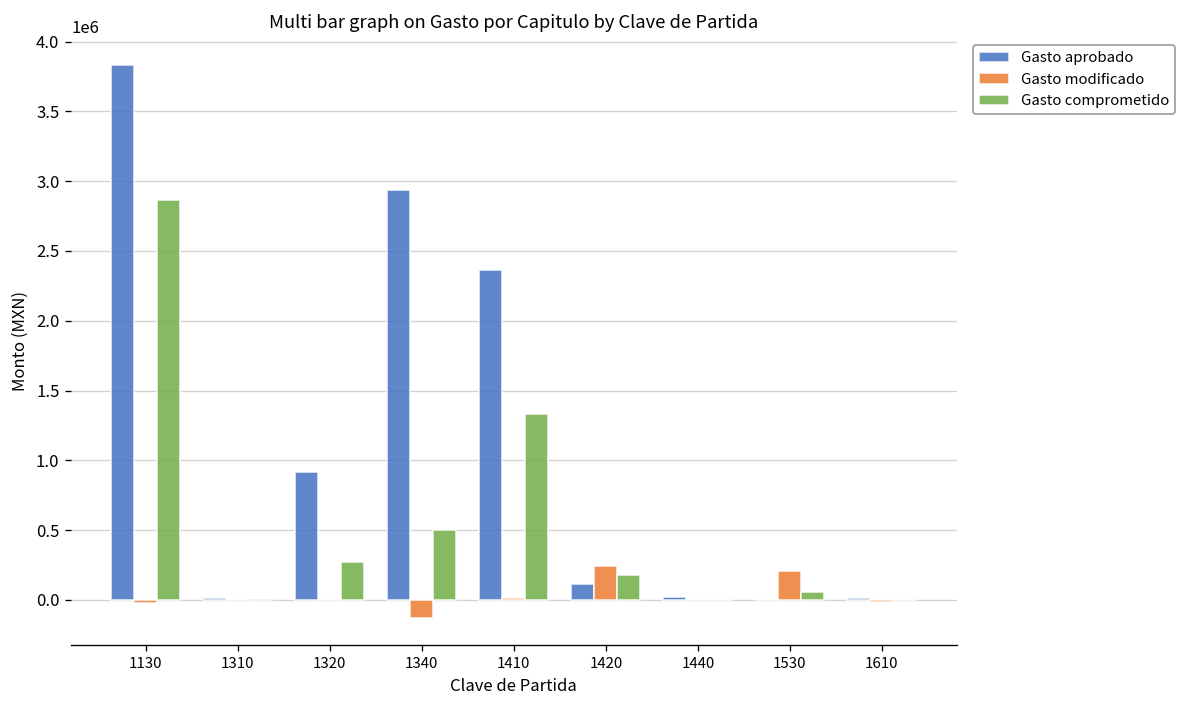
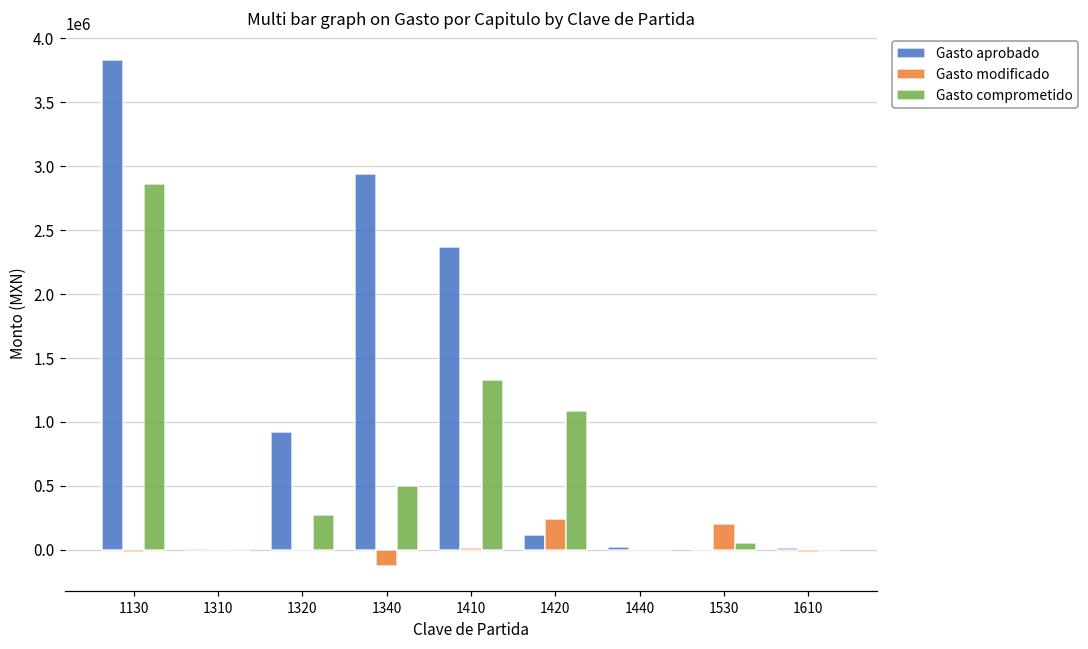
  {
    "Gasto aprobado": {
      "1130": 3830000,
      "1320": 920000,
      "1340": 2930000,
      "1410": 2370000,
      "1420": 120000,
      "1530": 0
    },
    "Gasto modificado": {
      "1310": 0,
      "1320": 0,
      "1340": -130000,
      "1420": 240000,
      "1440": 0,
      "1530": 200000
    },
    "Gasto comprometido": {
      "1130": 2860000,
      "1320": 270000,
      "1340": 500000,
      "1410": 1330000,
-     "1420": 180000,
+     "1420": 1080000,
      "1440": 0,
      "1530": 60000,
      "1610": 0
    }
  }
